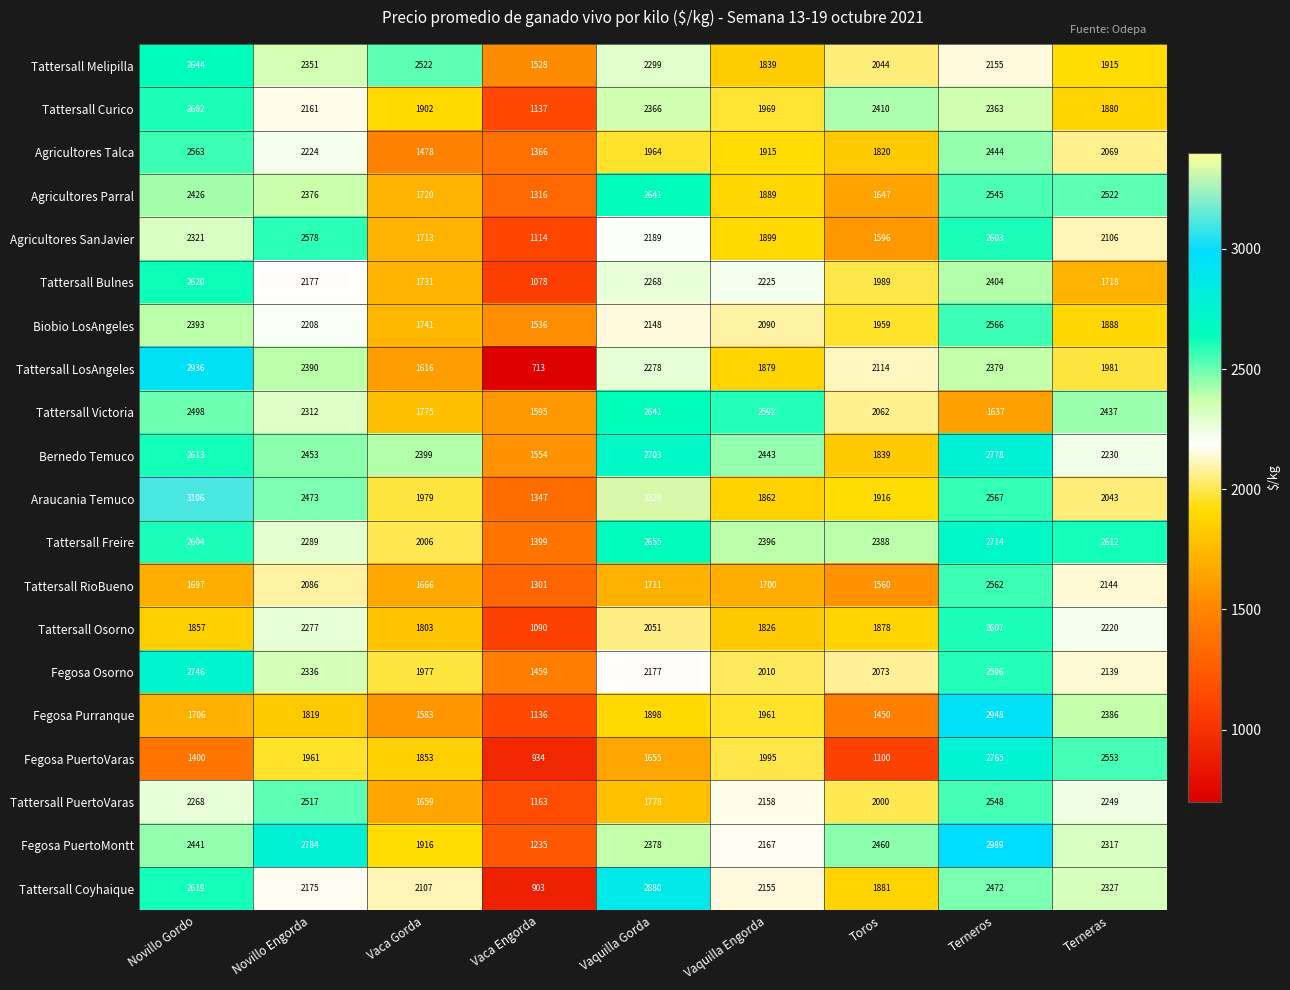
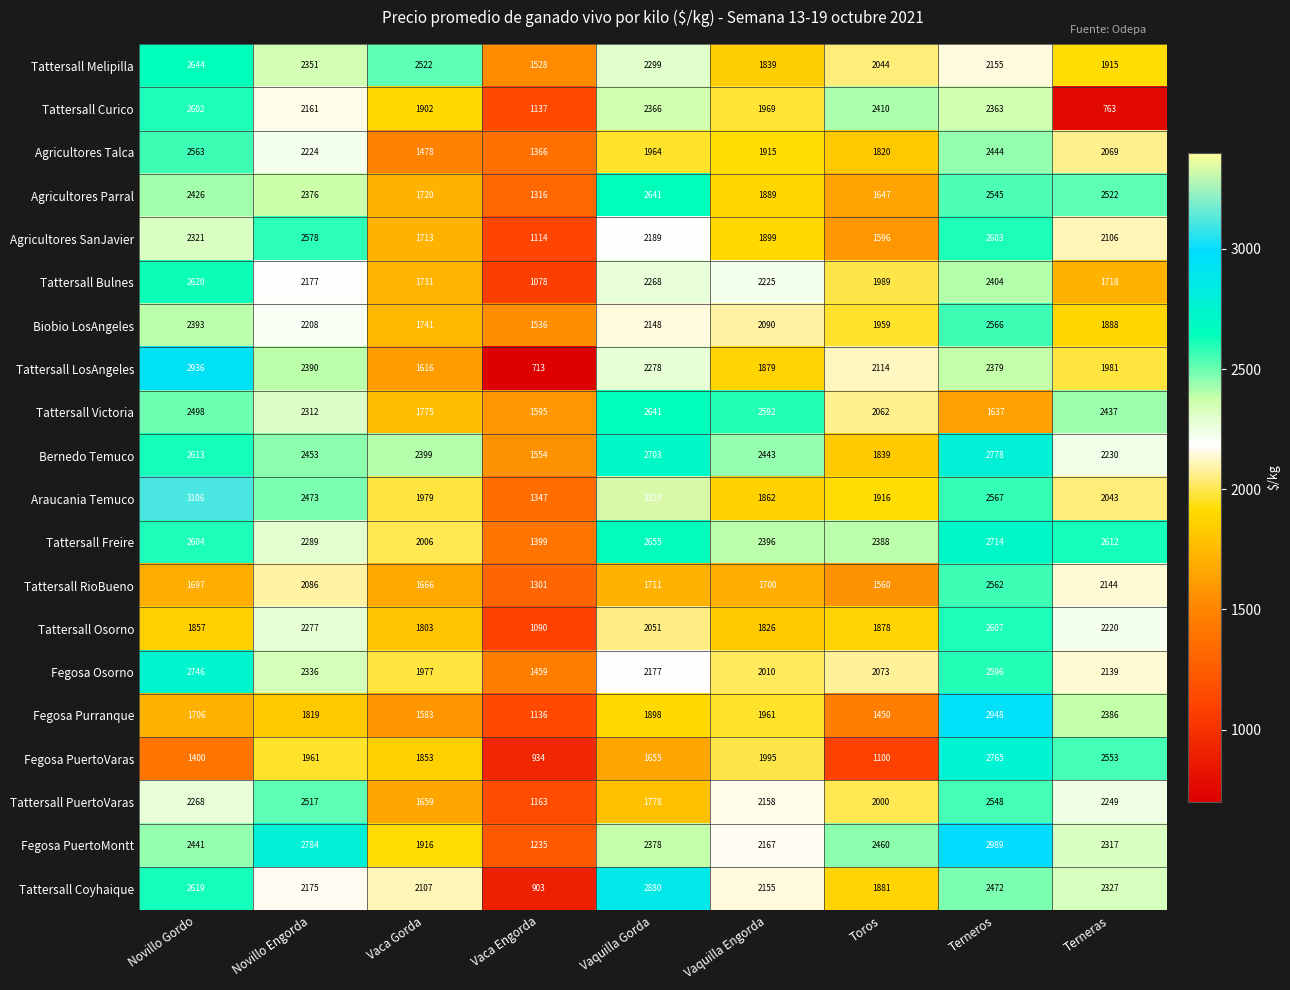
  {
    "Tattersall Melipilla": {
      "Novillo Gordo": 2644,
      "Novillo Engorda": 2351,
      "Vaca Gorda": 2522,
      "Vaca Engorda": 1528,
      "Vaquilla Gorda": 2299,
      "Vaquilla Engorda": 1839,
      "Toros": 2044,
      "Terneros": 2155,
      "Terneras": 1915
    },
    "Tattersall Curico": {
      "Novillo Gordo": 2602,
      "Novillo Engorda": 2161,
      "Vaca Gorda": 1902,
      "Vaca Engorda": 1137,
      "Vaquilla Gorda": 2366,
      "Vaquilla Engorda": 1969,
      "Toros": 2410,
      "Terneros": 2363,
-     "Terneras": 1880
+     "Terneras": 763
    },
    "Agricultores Talca": {
      "Novillo Gordo": 2563,
      "Novillo Engorda": 2224,
      "Vaca Gorda": 1478,
      "Vaca Engorda": 1366,
      "Vaquilla Gorda": 1964,
      "Vaquilla Engorda": 1915,
      "Toros": 1820,
      "Terneros": 2444,
      "Terneras": 2069
    },
    "Agricultores Parral": {
      "Novillo Gordo": 2426,
      "Novillo Engorda": 2376,
      "Vaca Gorda": 1720,
      "Vaca Engorda": 1316,
      "Vaquilla Gorda": 2641,
      "Vaquilla Engorda": 1889,
      "Toros": 1647,
      "Terneros": 2545,
      "Terneras": 2522
    },
    "Agricultores SanJavier": {
      "Novillo Gordo": 2321,
      "Novillo Engorda": 2578,
      "Vaca Gorda": 1713,
      "Vaca Engorda": 1114,
      "Vaquilla Gorda": 2189,
      "Vaquilla Engorda": 1899,
      "Toros": 1596,
      "Terneros": 2603,
      "Terneras": 2106
    },
    "Tattersall Bulnes": {
      "Novillo Gordo": 2620,
      "Novillo Engorda": 2177,
      "Vaca Gorda": 1731,
      "Vaca Engorda": 1078,
      "Vaquilla Gorda": 2268,
      "Vaquilla Engorda": 2225,
      "Toros": 1989,
      "Terneros": 2404,
      "Terneras": 1718
    },
    "Biobio LosAngeles": {
      "Novillo Gordo": 2393,
      "Novillo Engorda": 2208,
      "Vaca Gorda": 1741,
      "Vaca Engorda": 1536,
      "Vaquilla Gorda": 2148,
      "Vaquilla Engorda": 2090,
      "Toros": 1959,
      "Terneros": 2566,
      "Terneras": 1888
    },
    "Tattersall LosAngeles": {
      "Novillo Gordo": 2936,
      "Novillo Engorda": 2390,
      "Vaca Gorda": 1616,
      "Vaca Engorda": 713,
      "Vaquilla Gorda": 2278,
      "Vaquilla Engorda": 1879,
      "Toros": 2114,
      "Terneros": 2379,
      "Terneras": 1981
    },
    "Tattersall Victoria": {
      "Novillo Gordo": 2498,
      "Novillo Engorda": 2312,
      "Vaca Gorda": 1775,
      "Vaca Engorda": 1595,
      "Vaquilla Gorda": 2641,
      "Vaquilla Engorda": 2592,
      "Toros": 2062,
      "Terneros": 1637,
      "Terneras": 2437
    },
    "Bernedo Temuco": {
      "Novillo Gordo": 2613,
      "Novillo Engorda": 2453,
      "Vaca Gorda": 2399,
      "Vaca Engorda": 1554,
      "Vaquilla Gorda": 2703,
      "Vaquilla Engorda": 2443,
      "Toros": 1839,
      "Terneros": 2778,
      "Terneras": 2230
    },
    "Araucania Temuco": {
      "Novillo Gordo": 3106,
      "Novillo Engorda": 2473,
      "Vaca Gorda": 1979,
      "Vaca Engorda": 1347,
      "Vaquilla Gorda": 3329,
      "Vaquilla Engorda": 1862,
      "Toros": 1916,
      "Terneros": 2567,
      "Terneras": 2043
    },
    "Tattersall Freire": {
      "Novillo Gordo": 2604,
      "Novillo Engorda": 2289,
      "Vaca Gorda": 2006,
      "Vaca Engorda": 1399,
      "Vaquilla Gorda": 2655,
      "Vaquilla Engorda": 2396,
      "Toros": 2388,
      "Terneros": 2714,
      "Terneras": 2612
    },
    "Tattersall RioBueno": {
      "Novillo Gordo": 1697,
      "Novillo Engorda": 2086,
      "Vaca Gorda": 1666,
      "Vaca Engorda": 1301,
      "Vaquilla Gorda": 1711,
      "Vaquilla Engorda": 1700,
      "Toros": 1560,
      "Terneros": 2562,
      "Terneras": 2144
    },
    "Tattersall Osorno": {
      "Novillo Gordo": 1857,
      "Novillo Engorda": 2277,
      "Vaca Gorda": 1803,
      "Vaca Engorda": 1090,
      "Vaquilla Gorda": 2051,
      "Vaquilla Engorda": 1826,
      "Toros": 1878,
      "Terneros": 2607,
      "Terneras": 2220
    },
    "Fegosa Osorno": {
      "Novillo Gordo": 2746,
      "Novillo Engorda": 2336,
      "Vaca Gorda": 1977,
      "Vaca Engorda": 1459,
      "Vaquilla Gorda": 2177,
      "Vaquilla Engorda": 2010,
      "Toros": 2073,
      "Terneros": 2596,
      "Terneras": 2139
    },
    "Fegosa Purranque": {
      "Novillo Gordo": 1706,
      "Novillo Engorda": 1819,
      "Vaca Gorda": 1583,
      "Vaca Engorda": 1136,
      "Vaquilla Gorda": 1898,
      "Vaquilla Engorda": 1961,
      "Toros": 1450,
      "Terneros": 2948,
      "Terneras": 2386
    },
    "Fegosa PuertoVaras": {
      "Novillo Gordo": 1400,
      "Novillo Engorda": 1961,
      "Vaca Gorda": 1853,
      "Vaca Engorda": 934,
      "Vaquilla Gorda": 1655,
      "Vaquilla Engorda": 1995,
      "Toros": 1100,
      "Terneros": 2765,
      "Terneras": 2553
    },
    "Tattersall PuertoVaras": {
      "Novillo Gordo": 2268,
      "Novillo Engorda": 2517,
      "Vaca Gorda": 1659,
      "Vaca Engorda": 1163,
      "Vaquilla Gorda": 1778,
      "Vaquilla Engorda": 2158,
      "Toros": 2000,
      "Terneros": 2548,
      "Terneras": 2249
    },
    "Fegosa PuertoMontt": {
      "Novillo Gordo": 2441,
      "Novillo Engorda": 2784,
      "Vaca Gorda": 1916,
      "Vaca Engorda": 1235,
      "Vaquilla Gorda": 2378,
      "Vaquilla Engorda": 2167,
      "Toros": 2460,
      "Terneros": 2989,
      "Terneras": 2317
    },
    "Tattersall Coyhaique": {
      "Novillo Gordo": 2619,
      "Novillo Engorda": 2175,
      "Vaca Gorda": 2107,
      "Vaca Engorda": 903,
      "Vaquilla Gorda": 2880,
      "Vaquilla Engorda": 2155,
      "Toros": 1881,
      "Terneros": 2472,
      "Terneras": 2327
    }
  }
